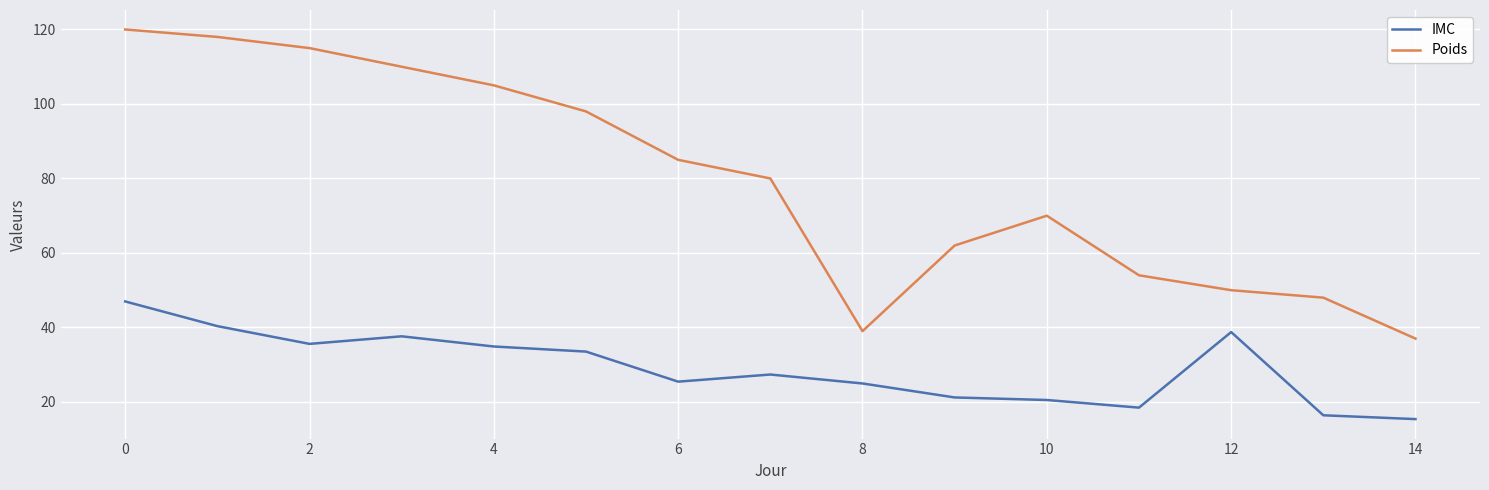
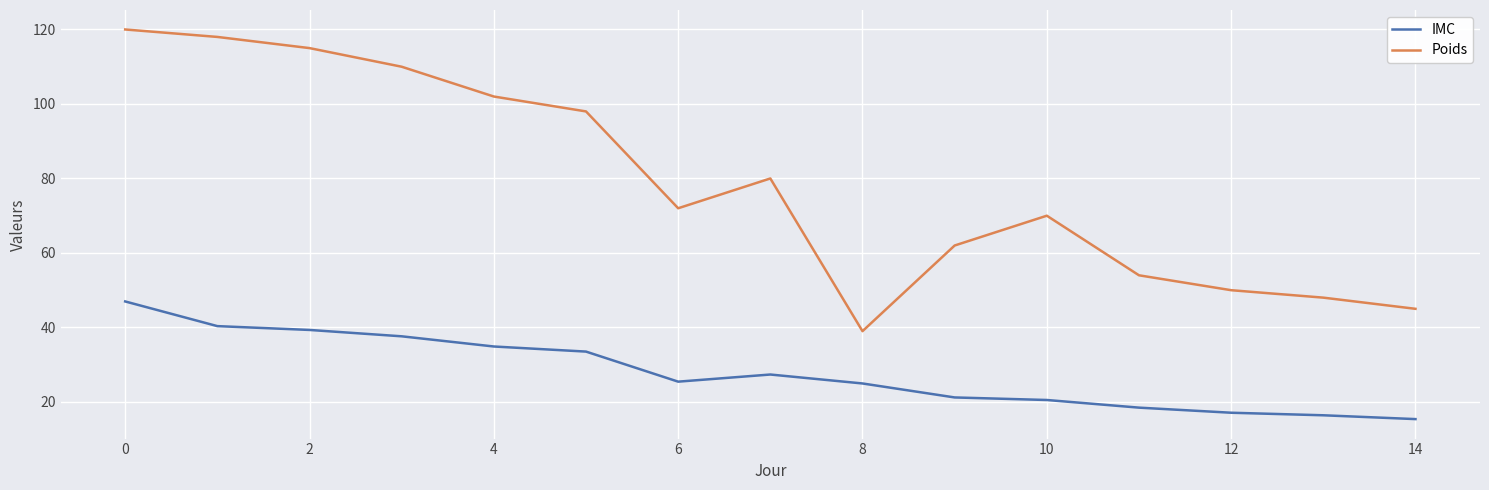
  {
    "IMC": {
      "0": 47,
-     "2": 36,
+     "2": 39,
      "4": 35,
      "6": 25,
      "8": 25,
      "10": 21,
-     "12": 39,
+     "12": 17,
      "14": 15
    },
    "Poids": {
      "0": 120,
      "2": 115,
-     "4": 105,
-     "6": 85,
+     "4": 102,
+     "6": 72,
      "8": 39,
      "10": 70,
      "12": 50,
-     "14": 37
+     "14": 45
    }
  }
